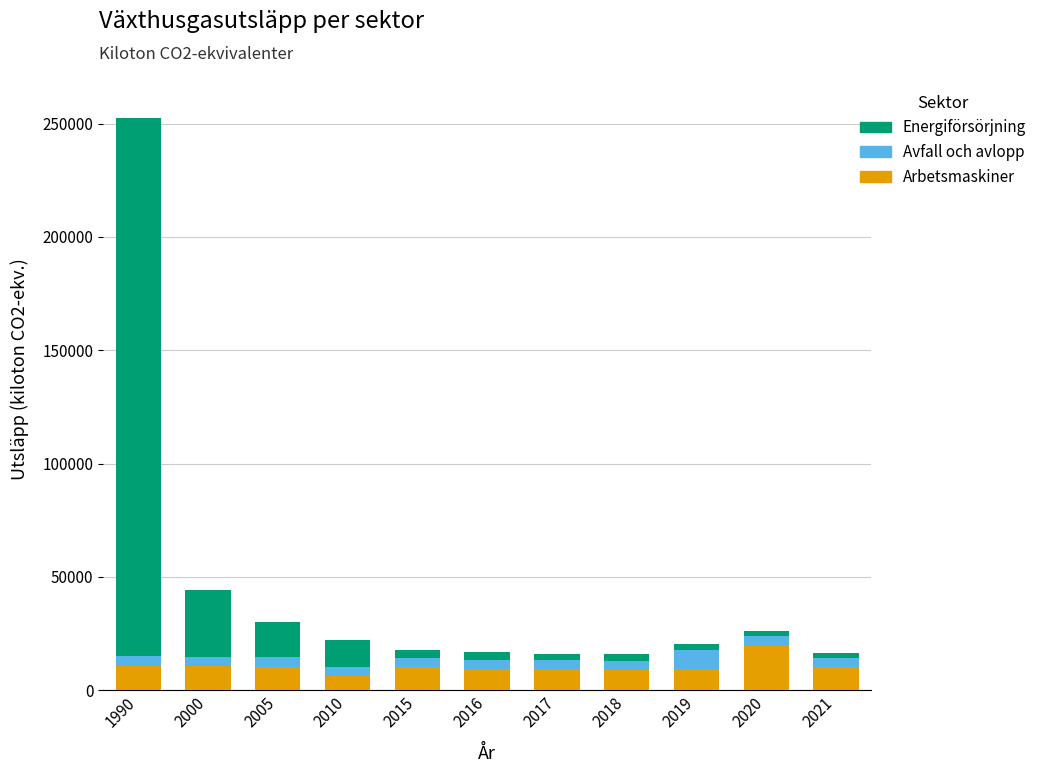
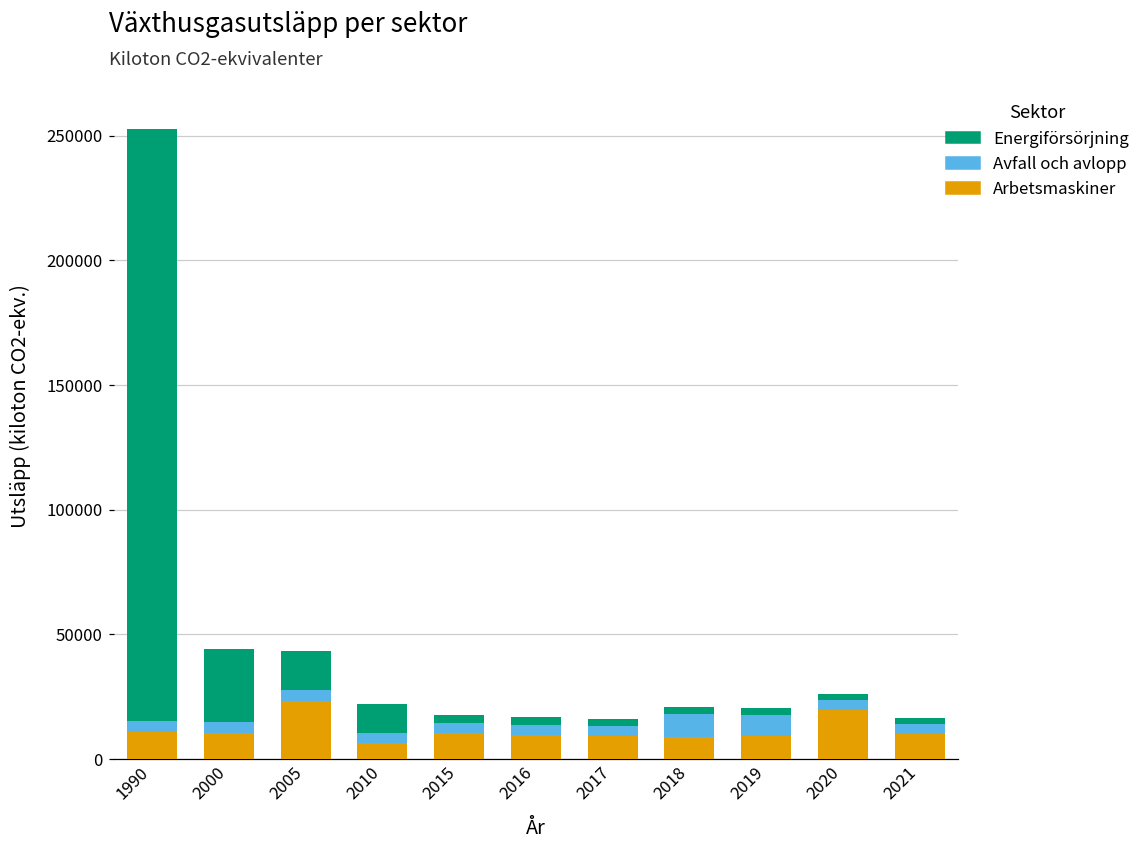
  {
    "Arbetsmaskiner": {
      "1990": 11000,
      "2000": 10000,
-     "2005": 10000,
+     "2005": 23000,
      "2010": 6000,
      "2015": 10000,
      "2016": 9000,
      "2017": 9000,
      "2018": 9000,
      "2019": 9000,
      "2020": 20000,
      "2021": 10000
    },
    "Avfall och avlopp": {
      "1990": 4000,
      "2000": 4000,
      "2005": 4000,
      "2010": 4000,
      "2015": 4000,
      "2016": 4000,
      "2017": 4000,
-     "2018": 4000,
+     "2018": 9000,
      "2019": 9000,
      "2020": 4000,
      "2021": 4000
    },
    "Energiförsörjning": {
      "1990": 237000,
      "2000": 30000,
      "2005": 16000,
      "2010": 12000,
      "2015": 3000,
      "2016": 3000,
      "2017": 3000,
      "2018": 3000,
      "2019": 3000,
      "2020": 2000,
      "2021": 2000
    }
  }
